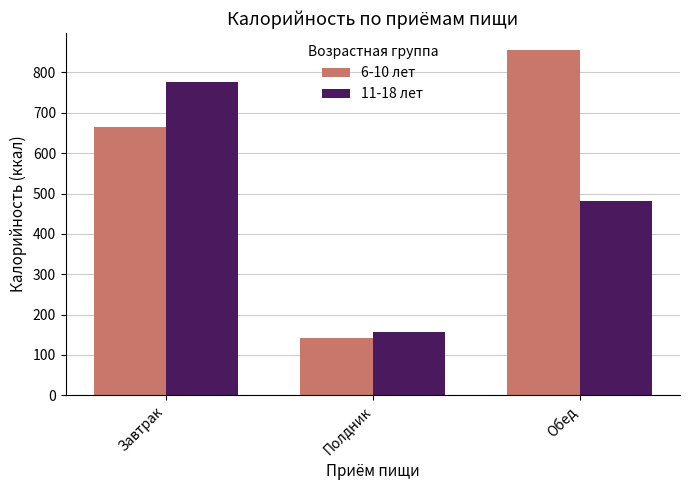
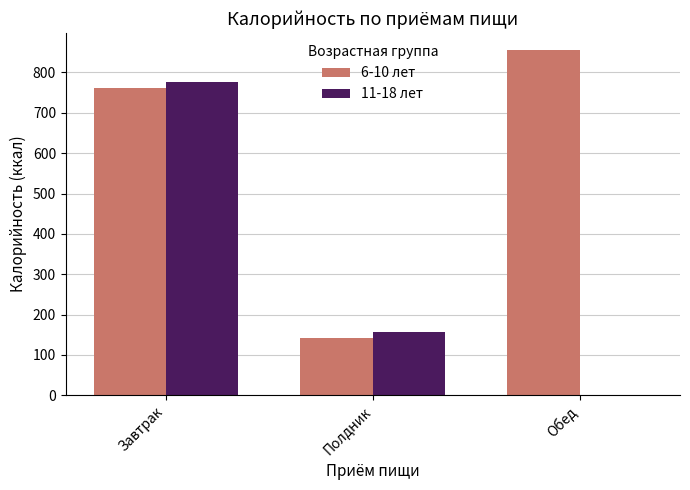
  {
    "6-10 лет": {
-     "Завтрак": 660,
+     "Завтрак": 760,
      "Полдник": 140,
      "Обед": 860
    },
    "11-18 лет": {
      "Завтрак": 780,
      "Полдник": 160,
-     "Обед": 480
+     "Обед": 0
    }
  }
